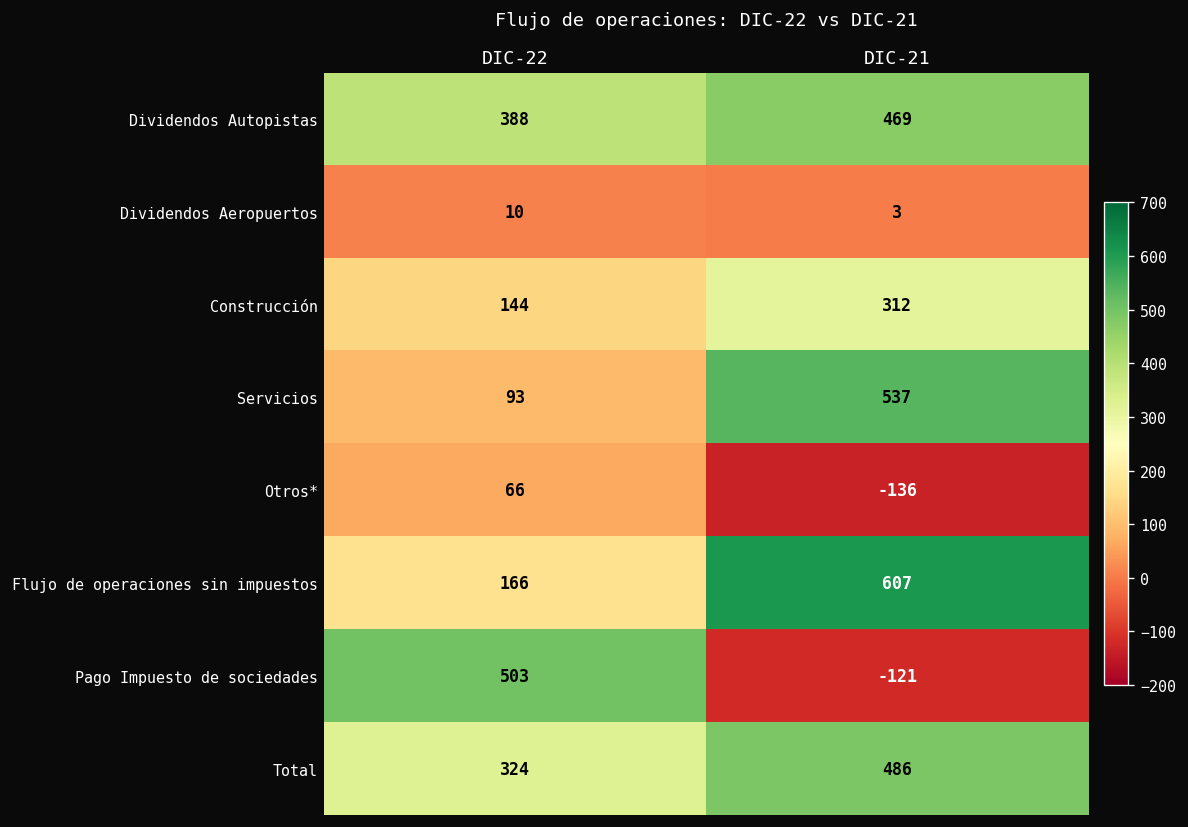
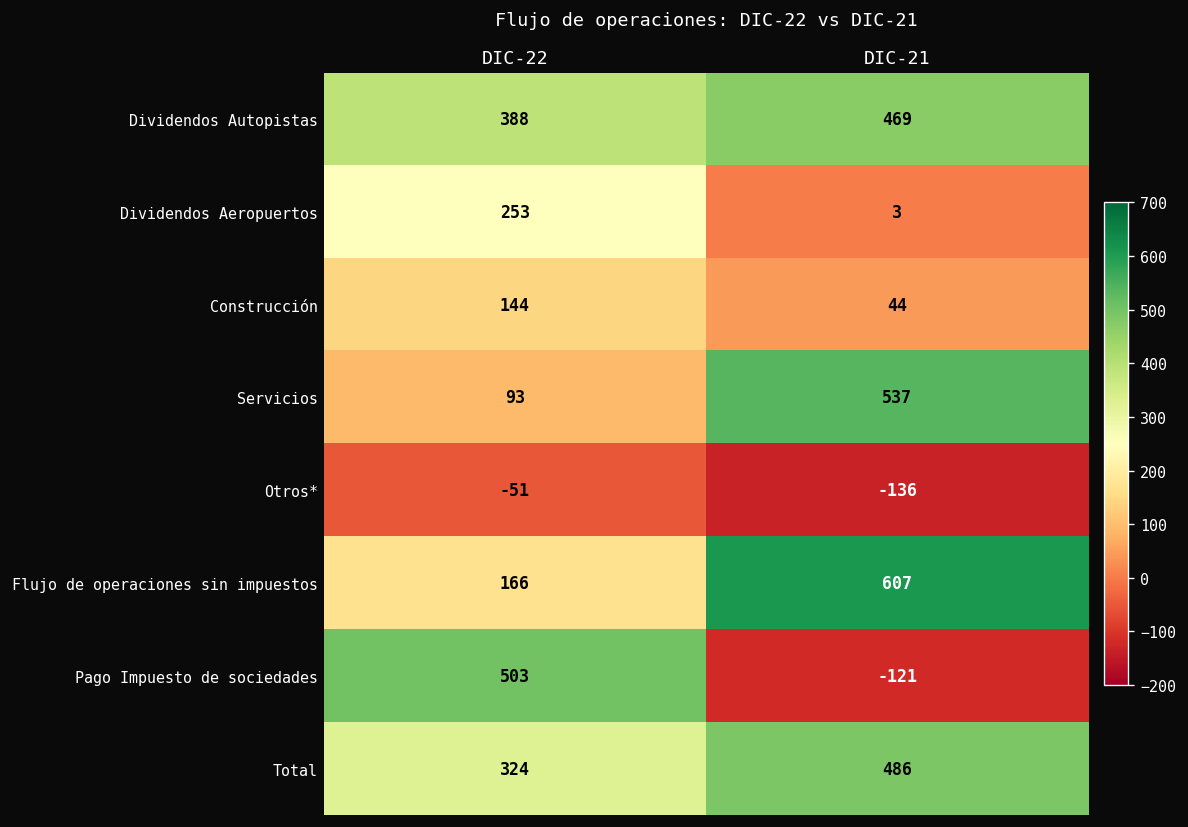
  {
    "Dividendos Autopistas": {
      "DIC-22": 388,
      "DIC-21": 469
    },
    "Dividendos Aeropuertos": {
-     "DIC-22": 10,
+     "DIC-22": 253,
      "DIC-21": 3
    },
    "Construcción": {
      "DIC-22": 144,
-     "DIC-21": 312
+     "DIC-21": 44
    },
    "Servicios": {
      "DIC-22": 93,
      "DIC-21": 537
    },
    "Otros*": {
-     "DIC-22": 66,
+     "DIC-22": -51,
      "DIC-21": -136
    },
    "Flujo de operaciones sin impuestos": {
      "DIC-22": 166,
      "DIC-21": 607
    },
    "Pago Impuesto de sociedades": {
      "DIC-22": 503,
      "DIC-21": -121
    },
    "Total": {
      "DIC-22": 324,
      "DIC-21": 486
    }
  }
